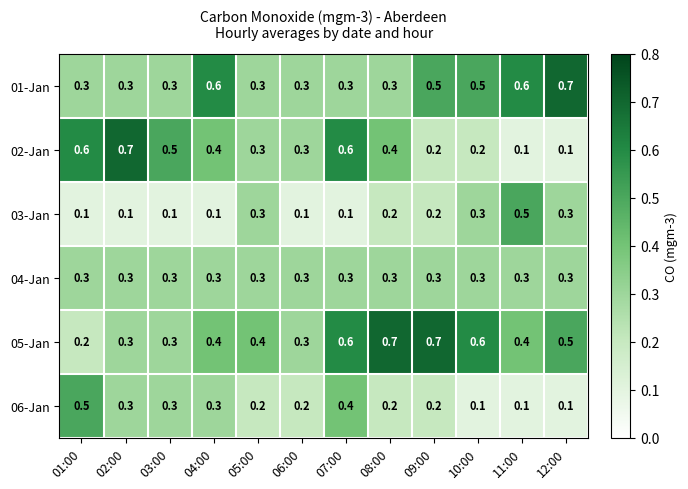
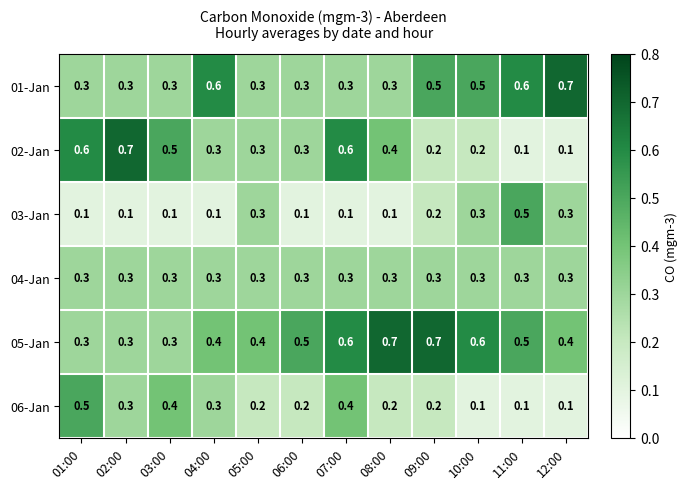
  {
    "01-Jan": {
      "01:00": 0.3,
      "02:00": 0.3,
      "03:00": 0.3,
      "04:00": 0.6,
      "05:00": 0.3,
      "06:00": 0.3,
      "07:00": 0.3,
      "08:00": 0.3,
      "09:00": 0.5,
      "10:00": 0.5,
      "11:00": 0.6,
      "12:00": 0.7
    },
    "02-Jan": {
      "01:00": 0.6,
      "02:00": 0.7,
      "03:00": 0.5,
-     "04:00": 0.4,
+     "04:00": 0.3,
      "05:00": 0.3,
      "06:00": 0.3,
      "07:00": 0.6,
      "08:00": 0.4,
      "09:00": 0.2,
      "10:00": 0.2,
      "11:00": 0.1,
      "12:00": 0.1
    },
    "03-Jan": {
      "01:00": 0.1,
      "02:00": 0.1,
      "03:00": 0.1,
      "04:00": 0.1,
      "05:00": 0.3,
      "06:00": 0.1,
      "07:00": 0.1,
-     "08:00": 0.2,
+     "08:00": 0.1,
      "09:00": 0.2,
      "10:00": 0.3,
      "11:00": 0.5,
      "12:00": 0.3
    },
    "04-Jan": {
      "01:00": 0.3,
      "02:00": 0.3,
      "03:00": 0.3,
      "04:00": 0.3,
      "05:00": 0.3,
      "06:00": 0.3,
      "07:00": 0.3,
      "08:00": 0.3,
      "09:00": 0.3,
      "10:00": 0.3,
      "11:00": 0.3,
      "12:00": 0.3
    },
    "05-Jan": {
-     "01:00": 0.2,
+     "01:00": 0.3,
      "02:00": 0.3,
      "03:00": 0.3,
      "04:00": 0.4,
      "05:00": 0.4,
-     "06:00": 0.3,
+     "06:00": 0.5,
      "07:00": 0.6,
      "08:00": 0.7,
      "09:00": 0.7,
      "10:00": 0.6,
-     "11:00": 0.4,
-     "12:00": 0.5
+     "11:00": 0.5,
+     "12:00": 0.4
    },
    "06-Jan": {
      "01:00": 0.5,
      "02:00": 0.3,
-     "03:00": 0.3,
+     "03:00": 0.4,
      "04:00": 0.3,
      "05:00": 0.2,
      "06:00": 0.2,
      "07:00": 0.4,
      "08:00": 0.2,
      "09:00": 0.2,
      "10:00": 0.1,
      "11:00": 0.1,
      "12:00": 0.1
    }
  }
